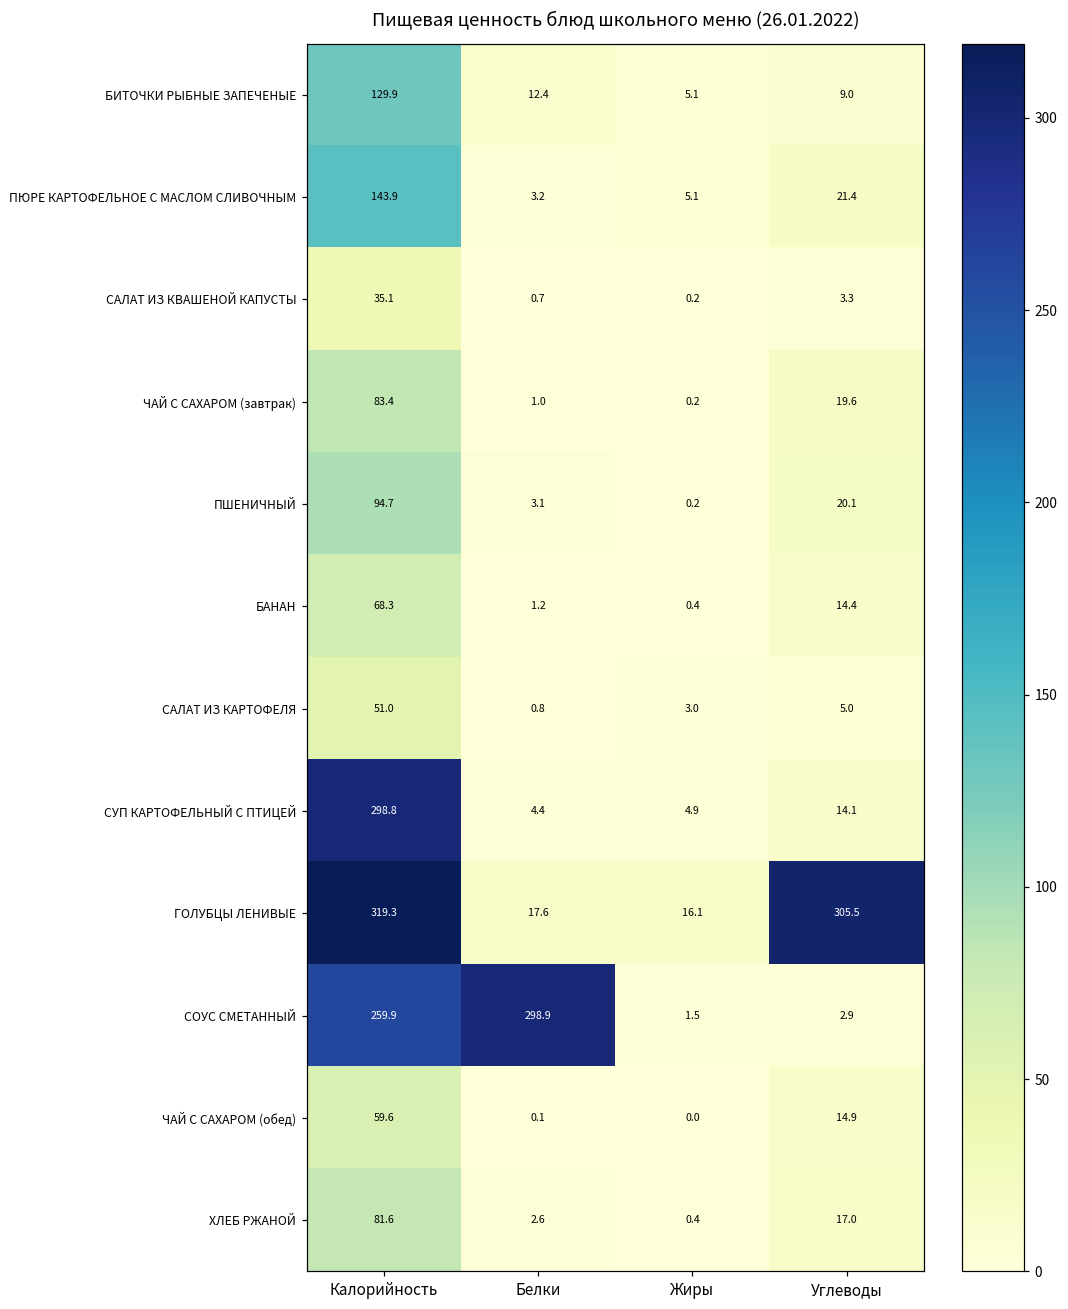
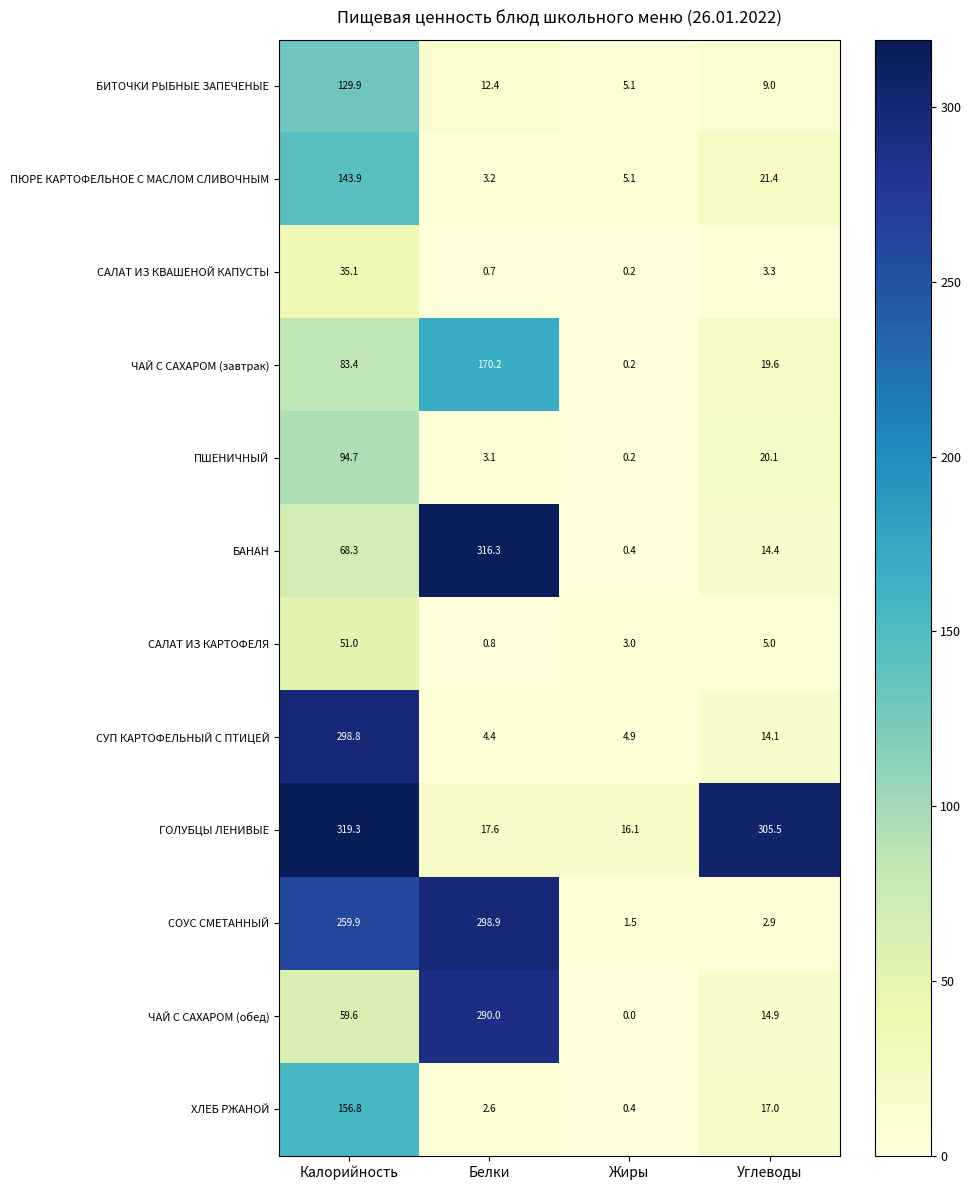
  {
    "БИТОЧКИ РЫБНЫЕ ЗАПЕЧЕНЫЕ": {
      "Калорийность": 129.9,
      "Белки": 12.4,
      "Жиры": 5.1,
      "Углеводы": 9.0
    },
    "ПЮРЕ КАРТОФЕЛЬНОЕ С МАСЛОМ СЛИВОЧНЫМ": {
      "Калорийность": 143.9,
      "Белки": 3.2,
      "Жиры": 5.1,
      "Углеводы": 21.4
    },
    "САЛАТ ИЗ КВАШЕНОЙ КАПУСТЫ": {
      "Калорийность": 35.1,
      "Белки": 0.7,
      "Жиры": 0.2,
      "Углеводы": 3.3
    },
    "ЧАЙ С САХАРОМ (завтрак)": {
      "Калорийность": 83.4,
-     "Белки": 1.0,
+     "Белки": 170.2,
      "Жиры": 0.2,
      "Углеводы": 19.6
    },
    "ПШЕНИЧНЫЙ": {
      "Калорийность": 94.7,
      "Белки": 3.1,
      "Жиры": 0.2,
      "Углеводы": 20.1
    },
    "БАНАН": {
      "Калорийность": 68.3,
-     "Белки": 1.2,
+     "Белки": 316.3,
      "Жиры": 0.4,
      "Углеводы": 14.4
    },
    "САЛАТ ИЗ КАРТОФЕЛЯ": {
      "Калорийность": 51.0,
      "Белки": 0.8,
      "Жиры": 3.0,
      "Углеводы": 5.0
    },
    "СУП КАРТОФЕЛЬНЫЙ С ПТИЦЕЙ": {
      "Калорийность": 298.8,
      "Белки": 4.4,
      "Жиры": 4.9,
      "Углеводы": 14.1
    },
    "ГОЛУБЦЫ ЛЕНИВЫЕ": {
      "Калорийность": 319.3,
      "Белки": 17.6,
      "Жиры": 16.1,
      "Углеводы": 305.5
    },
    "СОУС СМЕТАННЫЙ": {
      "Калорийность": 259.9,
      "Белки": 298.9,
      "Жиры": 1.5,
      "Углеводы": 2.9
    },
    "ЧАЙ С САХАРОМ (обед)": {
      "Калорийность": 59.6,
-     "Белки": 0.1,
+     "Белки": 290.0,
      "Жиры": 0.0,
      "Углеводы": 14.9
    },
    "ХЛЕБ РЖАНОЙ": {
-     "Калорийность": 81.6,
+     "Калорийность": 156.8,
      "Белки": 2.6,
      "Жиры": 0.4,
      "Углеводы": 17.0
    }
  }
